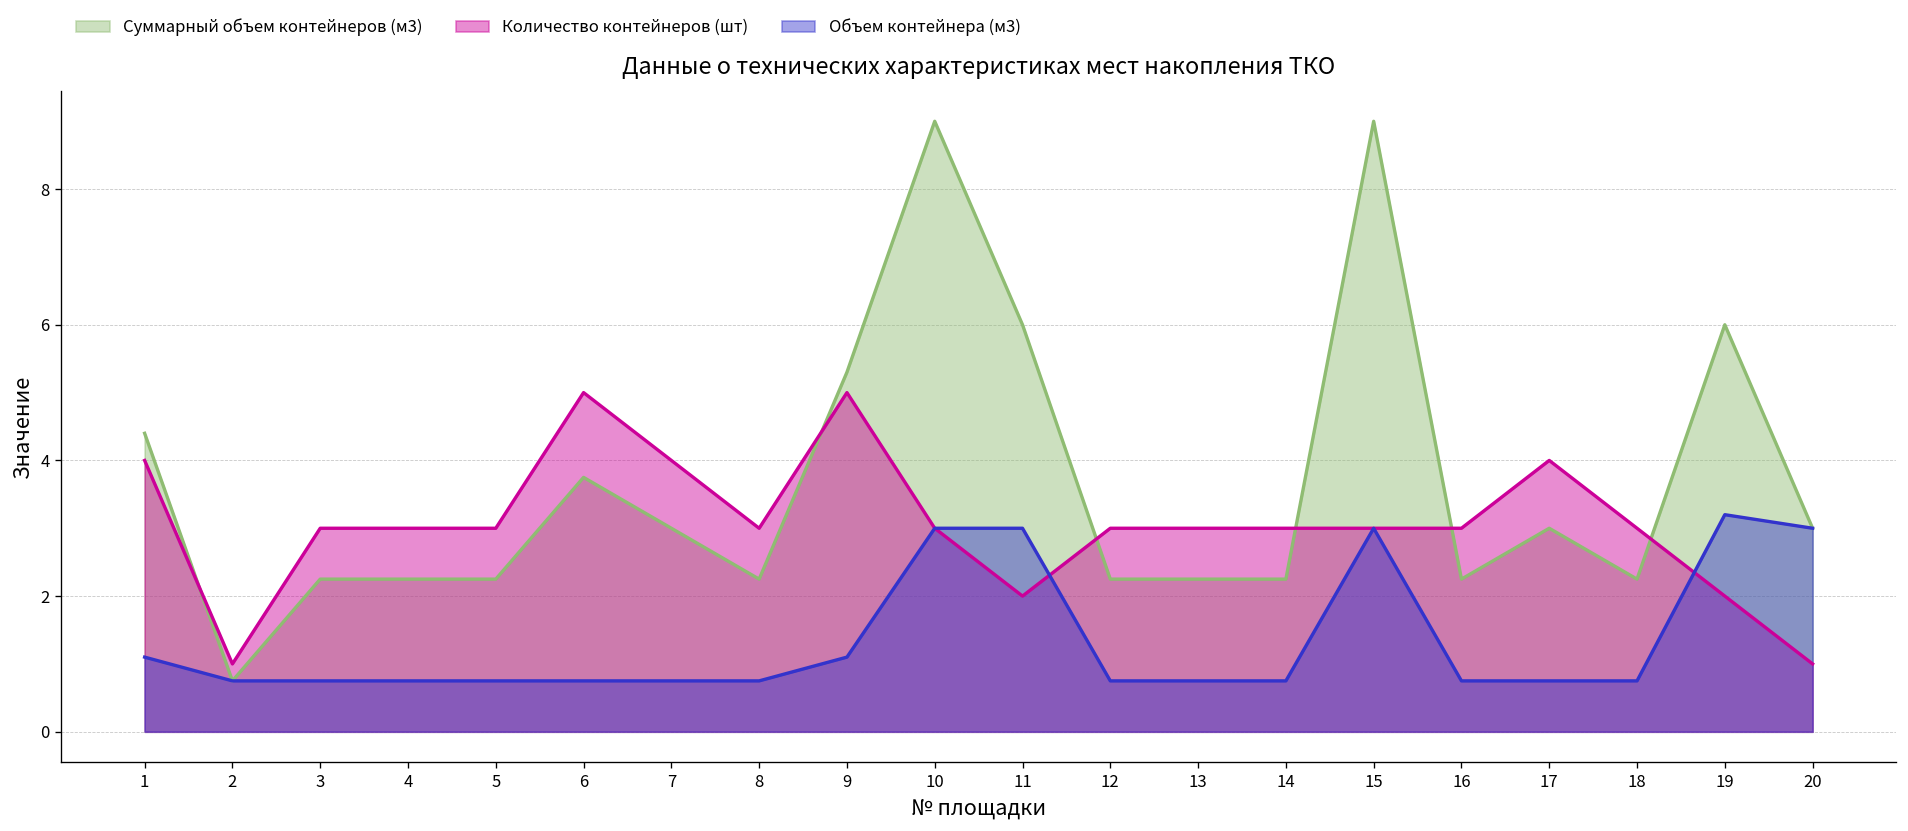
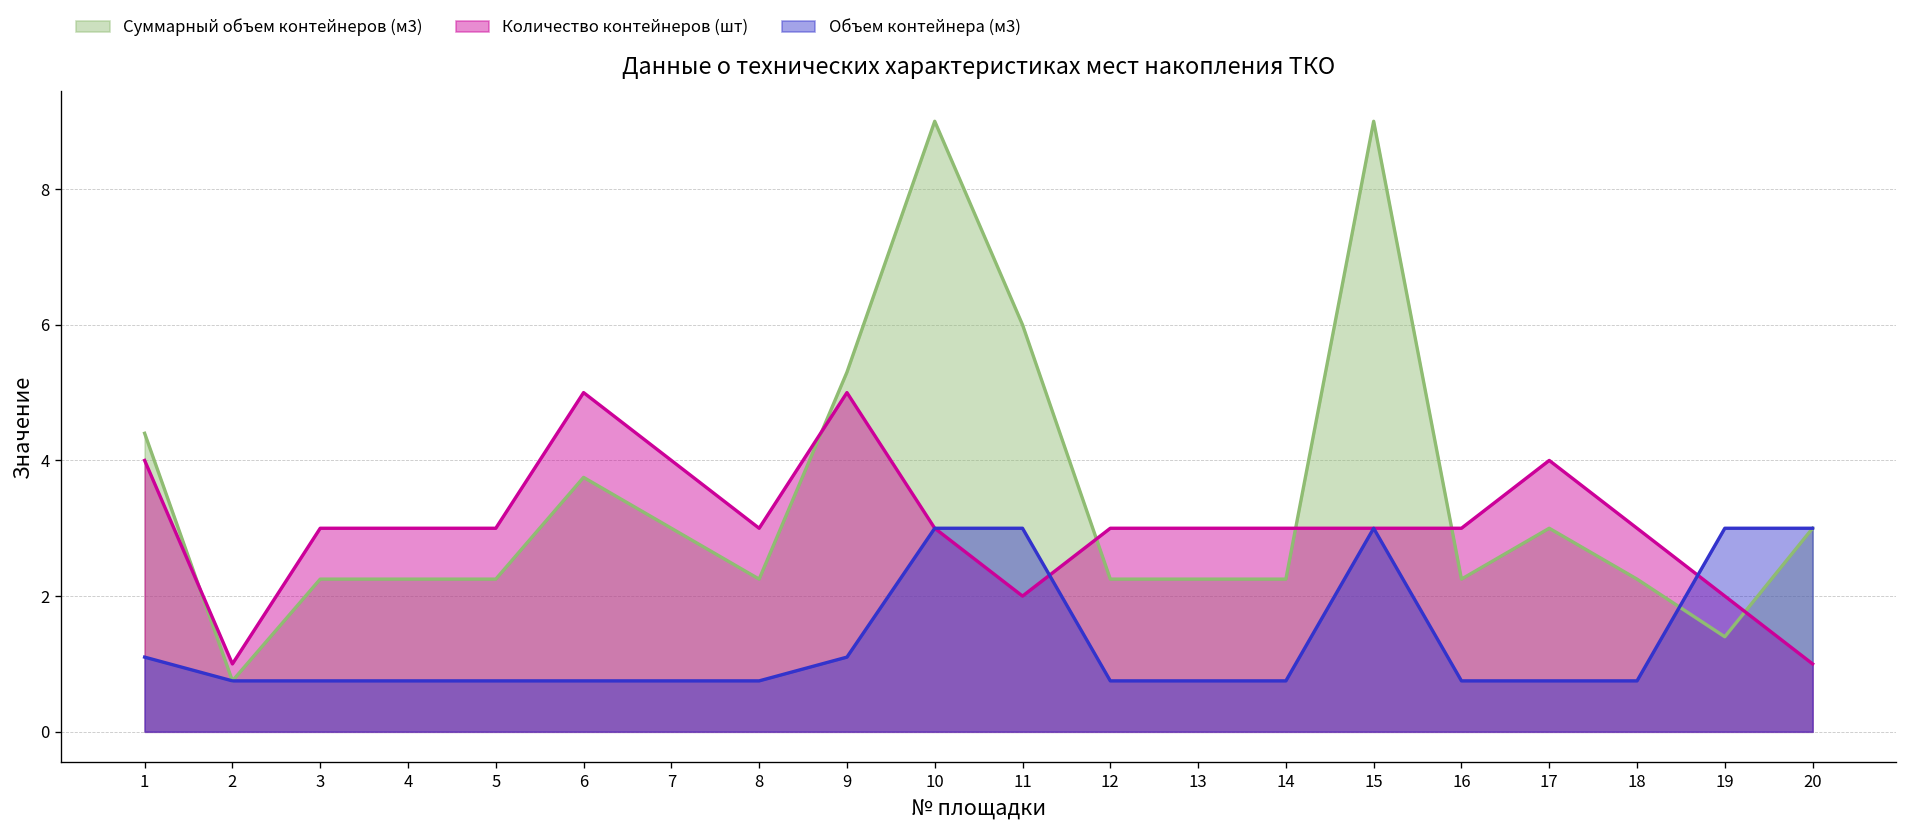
  {
    "Суммарный объем контейнеров (м3)": {
      "1": 4.4,
      "3": 2.3,
      "4": 2.3,
      "5": 2.3,
      "6": 3.8,
      "7": 3.0,
      "8": 2.3,
      "9": 5.3,
      "10": 9.0,
      "11": 6.0,
      "12": 2.3,
      "13": 2.3,
      "14": 2.3,
      "15": 9.0,
      "16": 2.3,
      "17": 3.0,
      "18": 2.3,
-     "19": 6.0
+     "19": 1.4
    },
    "Количество контейнеров (шт)": {
      "1": 4.0,
      "2": 1.0,
      "3": 3.0,
      "4": 3.0,
      "5": 3.0,
      "6": 5.0,
      "7": 4.0,
      "8": 3.0,
      "9": 5.0,
      "11": 2.0,
      "12": 3.0,
      "13": 3.0,
      "14": 3.0,
      "16": 3.0,
      "17": 4.0,
      "18": 3.0,
      "19": 2.0,
      "20": 1.0
    },
    "Объем контейнера (м3)": {
      "1": 1.1,
      "3": 0.8,
      "4": 0.8,
      "5": 0.8,
      "6": 0.8,
      "7": 0.8,
      "8": 0.8,
      "9": 1.1,
      "11": 3.0,
      "12": 0.8,
      "13": 0.8,
      "14": 0.8,
      "16": 0.8,
      "17": 0.8,
      "18": 0.8,
-     "19": 3.2
+     "19": 3.0
    }
  }
